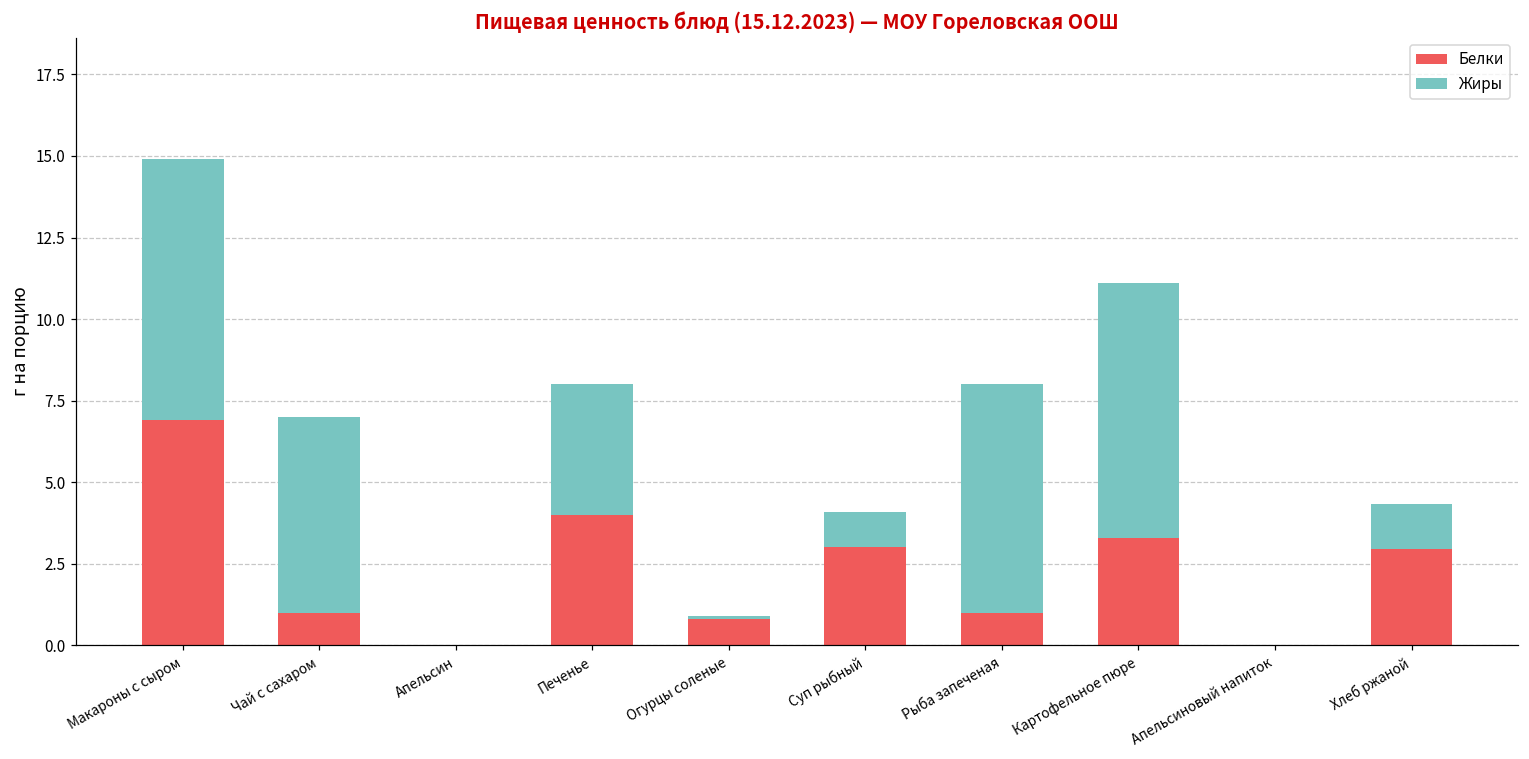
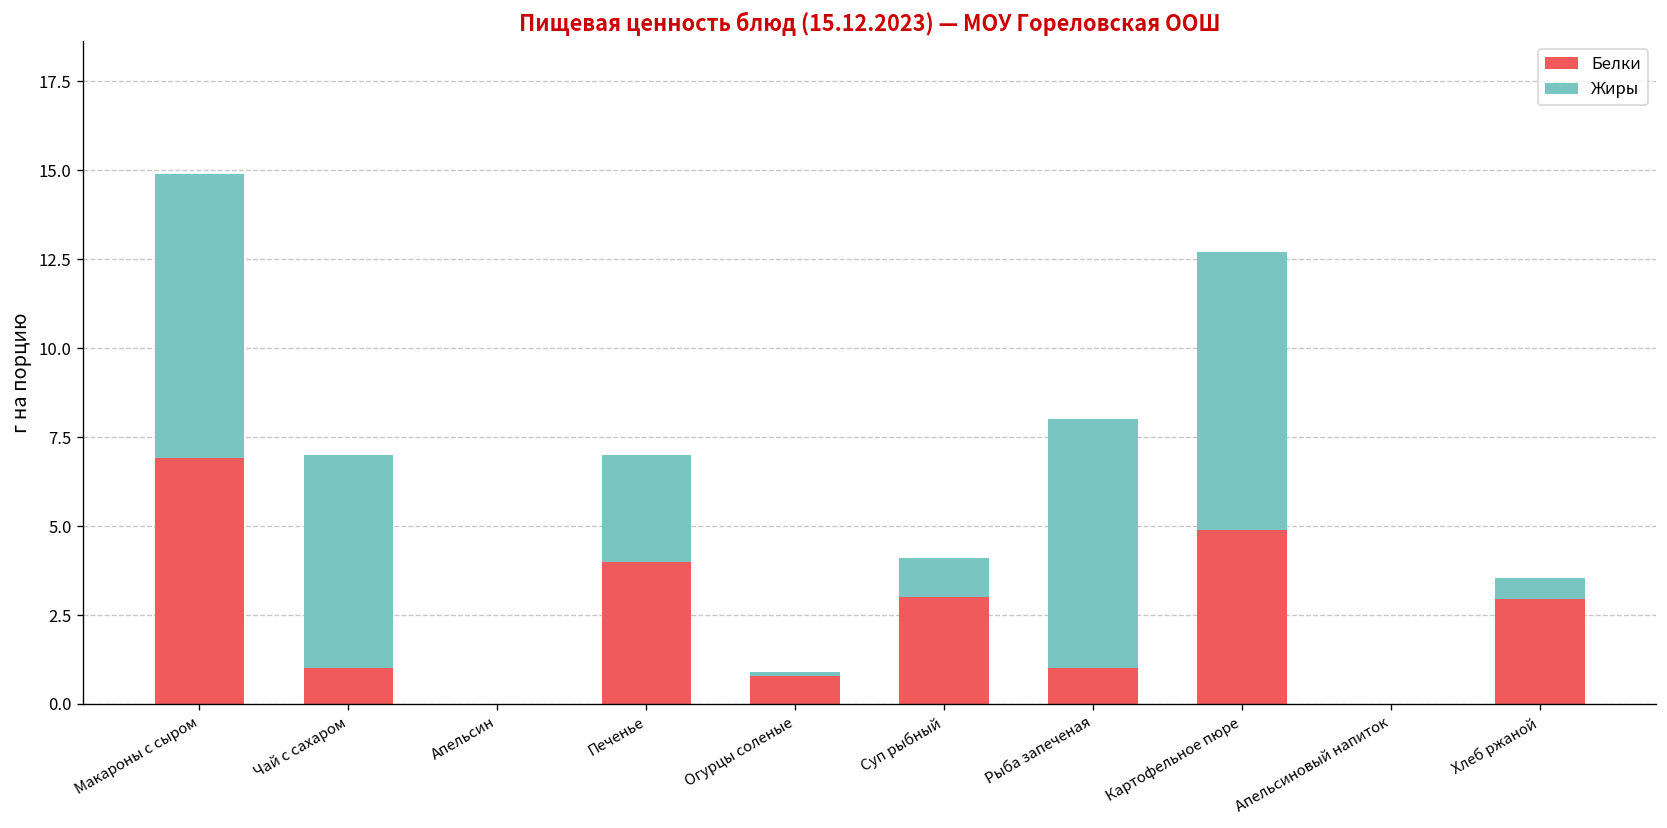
  {
    "Белки": {
      "Макароны с сыром": 6.9,
      "Чай с сахаром": 1.0,
      "Апельсин": 0.0,
      "Печенье": 4.0,
      "Огурцы соленые": 0.8,
      "Суп рыбный": 3.0,
      "Рыба запеченая": 1.0,
-     "Картофельное пюре": 3.3,
+     "Картофельное пюре": 4.9,
      "Апельсиновый напиток": 0.0,
      "Хлеб ржаной": 2.9
    },
    "Жиры": {
      "Макароны с сыром": 8.0,
      "Чай с сахаром": 6.0,
      "Апельсин": 0.0,
-     "Печенье": 4,
+     "Печенье": 3,
      "Огурцы соленые": 0.1,
      "Суп рыбный": 1.1,
      "Рыба запеченая": 7.0,
      "Картофельное пюре": 7.8,
      "Апельсиновый напиток": 0.0,
-     "Хлеб ржаной": 1.4
+     "Хлеб ржаной": 0.6
    }
  }
